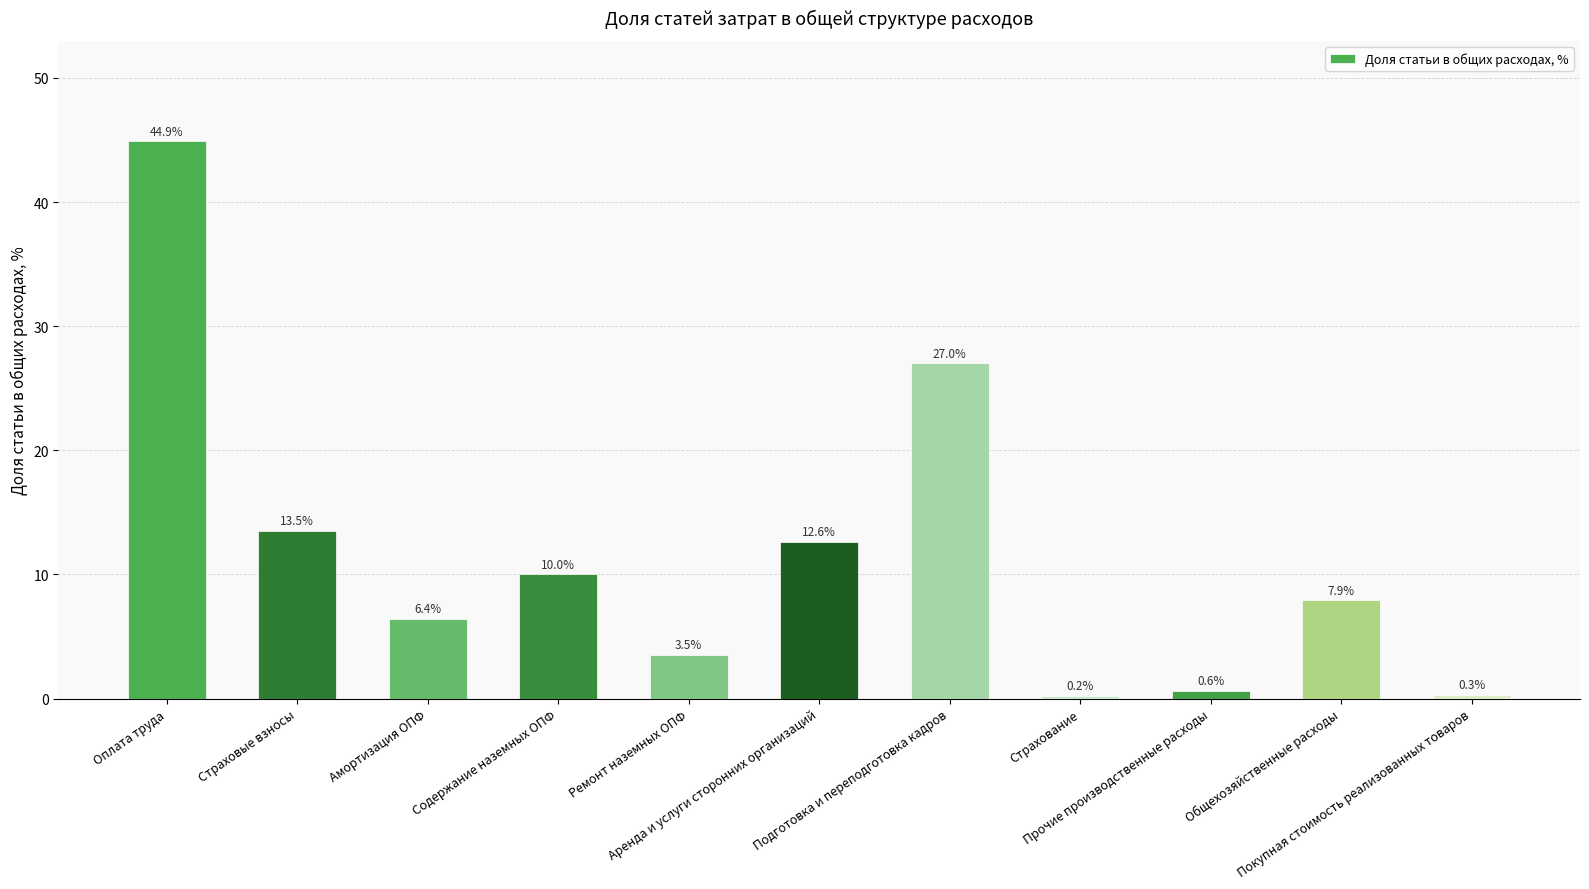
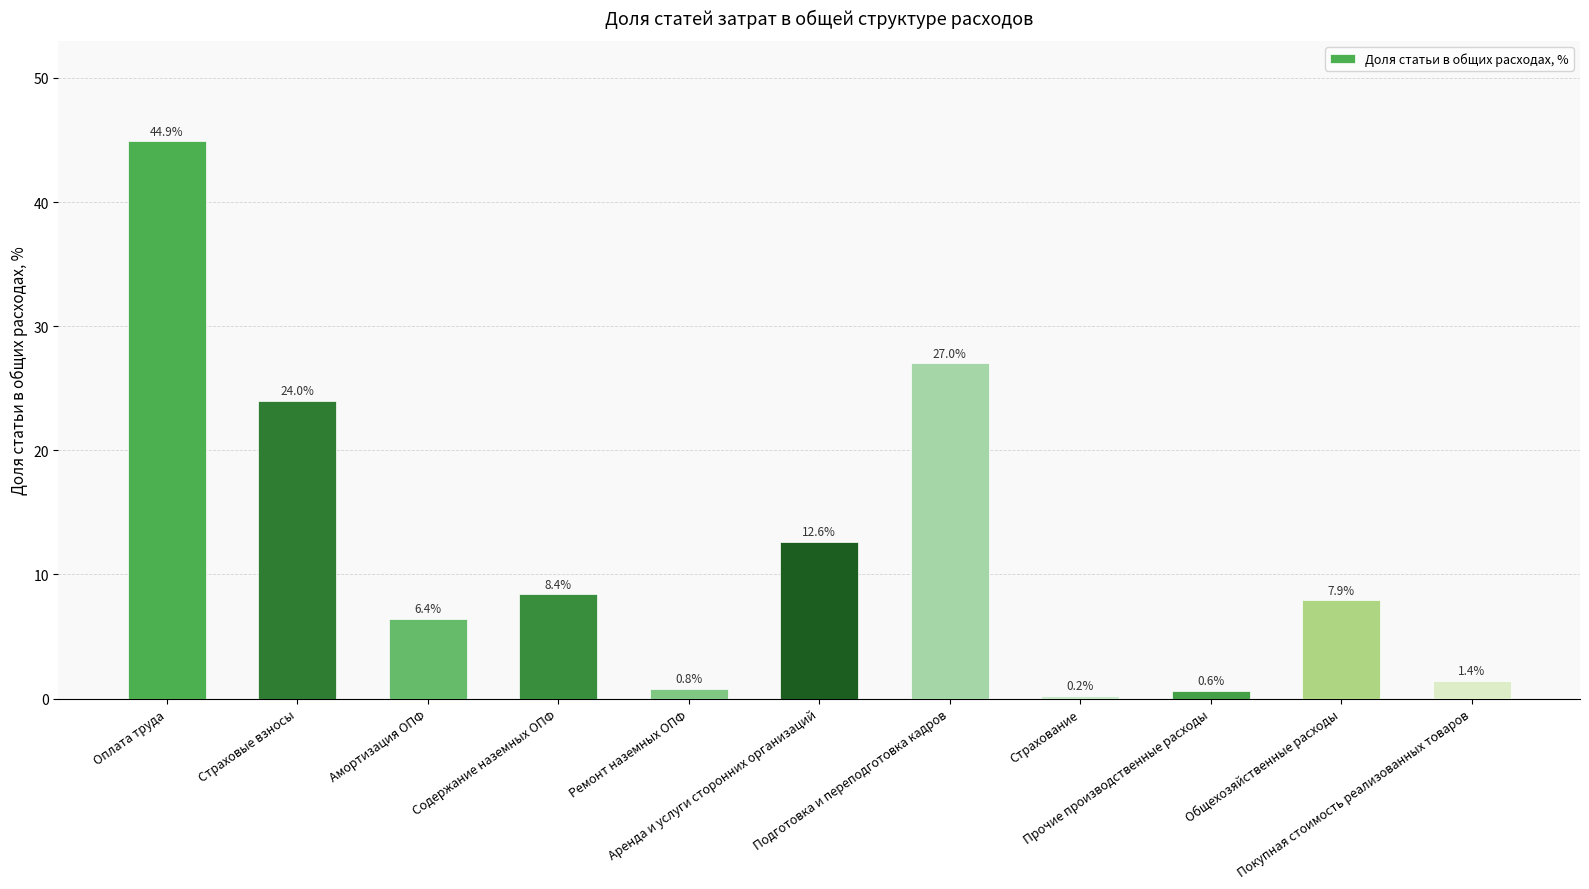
  {
    "Оплата труда": "44.9%",
-   "Страховые взносы": "13.5%",
+   "Страховые взносы": "24.0%",
    "Амортизация ОПФ": "6.4%",
-   "Содержание наземных ОПФ": "10.0%",
-   "Ремонт наземных ОПФ": "3.5%",
+   "Содержание наземных ОПФ": "8.4%",
+   "Ремонт наземных ОПФ": "0.8%",
    "Аренда и услуги сторонних организаций": "12.6%",
    "Подготовка и переподготовка кадров": "27.0%",
    "Страхование": "0.2%",
    "Прочие производственные расходы": "0.6%",
    "Общехозяйственные расходы": "7.9%",
-   "Покупная стоимость реализованных товаров": "0.3%"
+   "Покупная стоимость реализованных товаров": "1.4%"
  }
